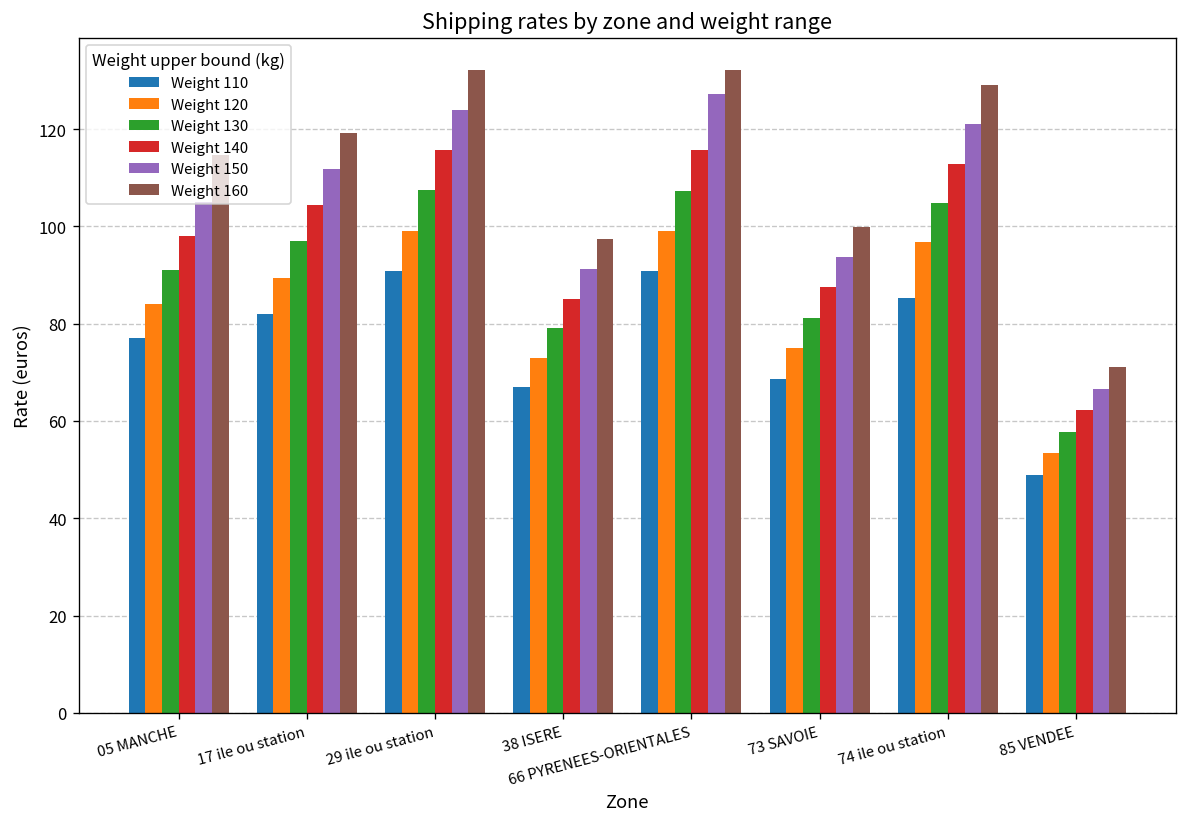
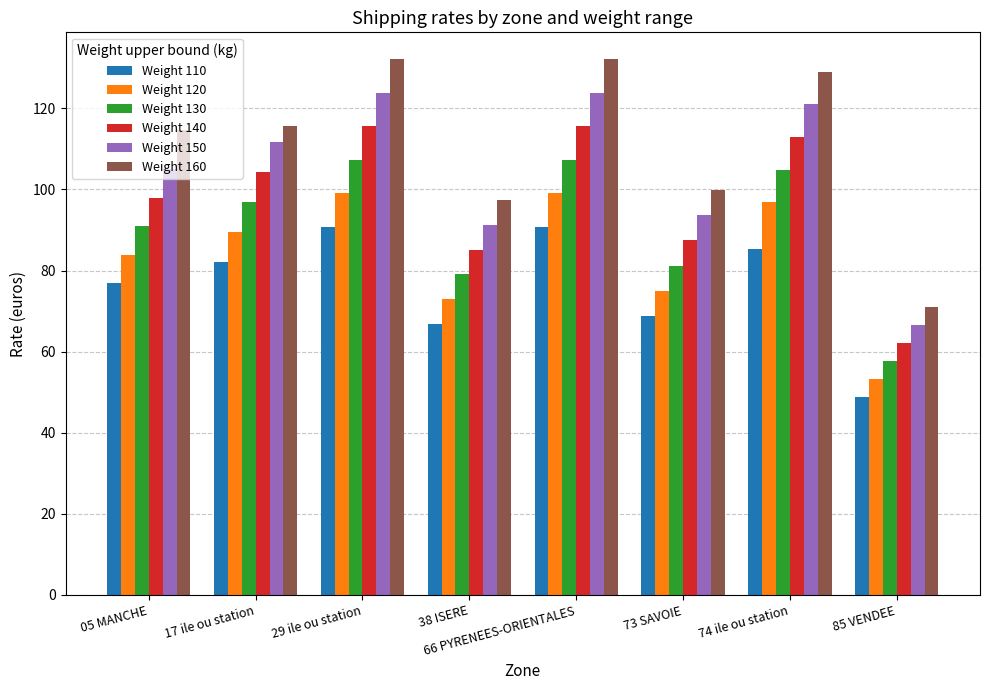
  {
    "Weight 110": {
      "05 MANCHE": 77,
      "17 ile ou station": 82,
      "29 ile ou station": 91,
      "38 ISERE": 67,
      "66 PYRENEES-ORIENTALES": 91,
      "73 SAVOIE": 69,
      "74 ile ou station": 85,
      "85 VENDEE": 49
    },
    "Weight 120": {
      "05 MANCHE": 84,
      "17 ile ou station": 89,
      "29 ile ou station": 99,
      "38 ISERE": 73,
      "66 PYRENEES-ORIENTALES": 99,
      "73 SAVOIE": 75,
      "74 ile ou station": 97,
      "85 VENDEE": 53
    },
    "Weight 130": {
      "05 MANCHE": 91,
      "17 ile ou station": 97,
      "29 ile ou station": 107,
      "38 ISERE": 79,
      "66 PYRENEES-ORIENTALES": 107,
      "73 SAVOIE": 81,
      "74 ile ou station": 105,
      "85 VENDEE": 58
    },
    "Weight 140": {
      "05 MANCHE": 98,
      "17 ile ou station": 104,
      "29 ile ou station": 116,
      "38 ISERE": 85,
      "66 PYRENEES-ORIENTALES": 116,
      "73 SAVOIE": 87,
      "74 ile ou station": 113,
      "85 VENDEE": 62
    },
    "Weight 150": {
      "17 ile ou station": 112,
      "29 ile ou station": 124,
      "38 ISERE": 91,
-     "66 PYRENEES-ORIENTALES": 127,
+     "66 PYRENEES-ORIENTALES": 124,
      "73 SAVOIE": 94,
      "74 ile ou station": 121,
      "85 VENDEE": 67
    },
    "Weight 160": {
-     "17 ile ou station": 119,
+     "17 ile ou station": 116,
      "29 ile ou station": 132,
      "38 ISERE": 97,
      "66 PYRENEES-ORIENTALES": 132,
      "73 SAVOIE": 100,
      "74 ile ou station": 129,
      "85 VENDEE": 71
    }
  }
